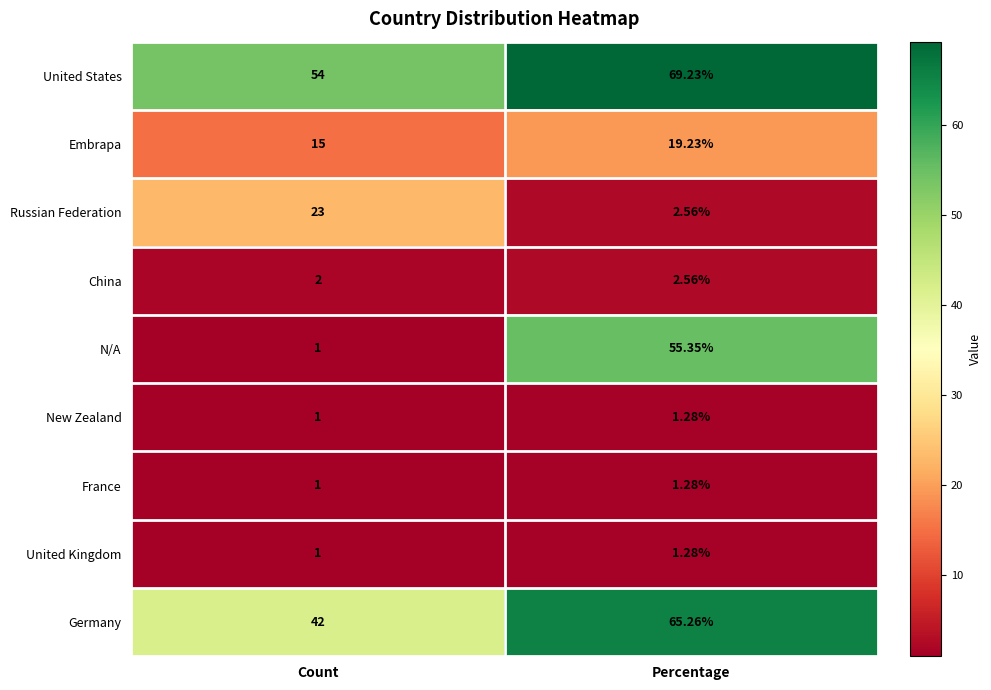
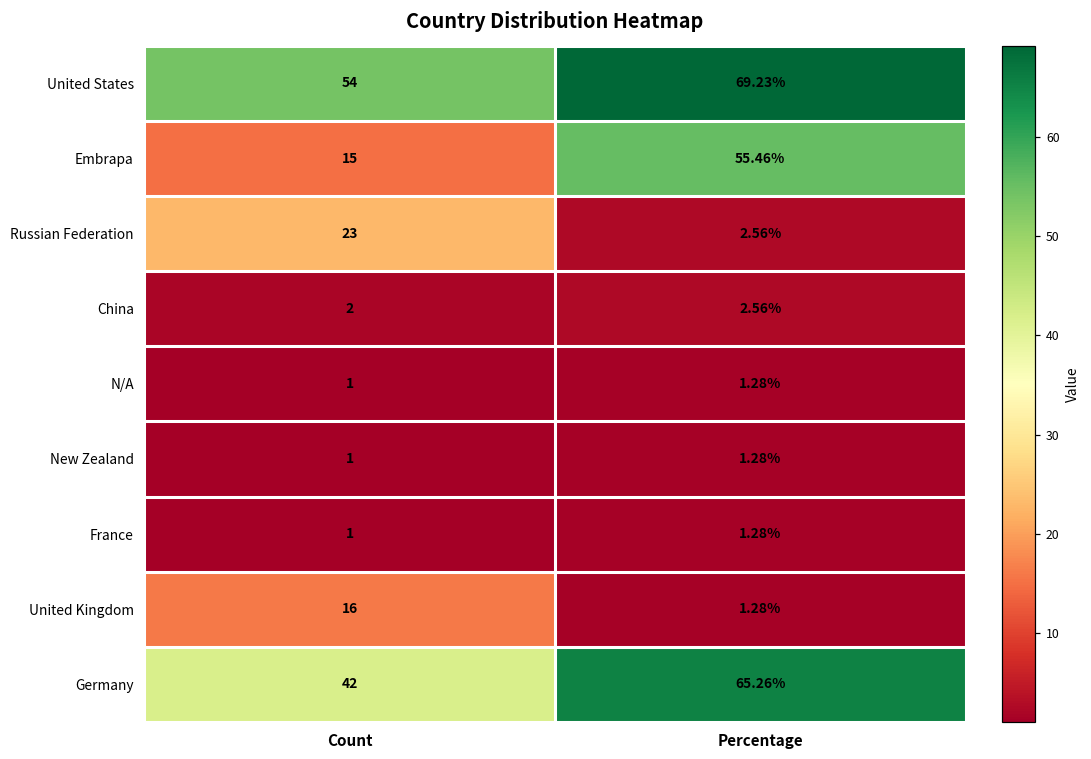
  {
    "United States": {
      "Count": "54",
      "Percentage": "69.23%"
    },
    "Embrapa": {
      "Count": "15",
-     "Percentage": "19.23%"
+     "Percentage": "55.46%"
    },
    "Russian Federation": {
      "Count": "23",
      "Percentage": "2.56%"
    },
    "China": {
      "Count": "2",
      "Percentage": "2.56%"
    },
    "N/A": {
      "Count": "1",
-     "Percentage": "55.35%"
+     "Percentage": "1.28%"
    },
    "New Zealand": {
      "Count": "1",
      "Percentage": "1.28%"
    },
    "France": {
      "Count": "1",
      "Percentage": "1.28%"
    },
    "United Kingdom": {
-     "Count": "1",
+     "Count": "16",
      "Percentage": "1.28%"
    },
    "Germany": {
      "Count": "42",
      "Percentage": "65.26%"
    }
  }
